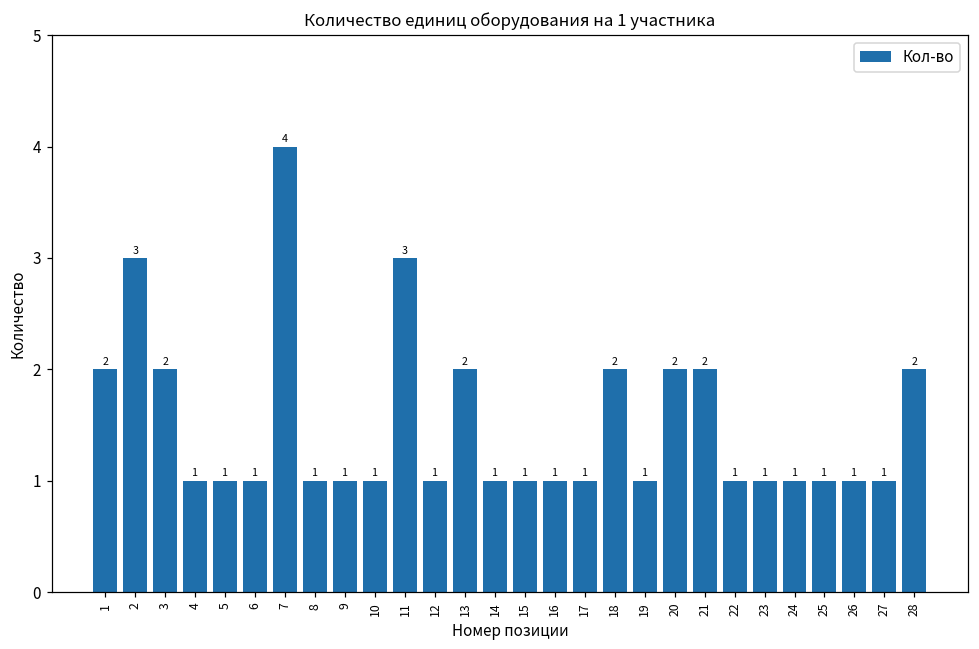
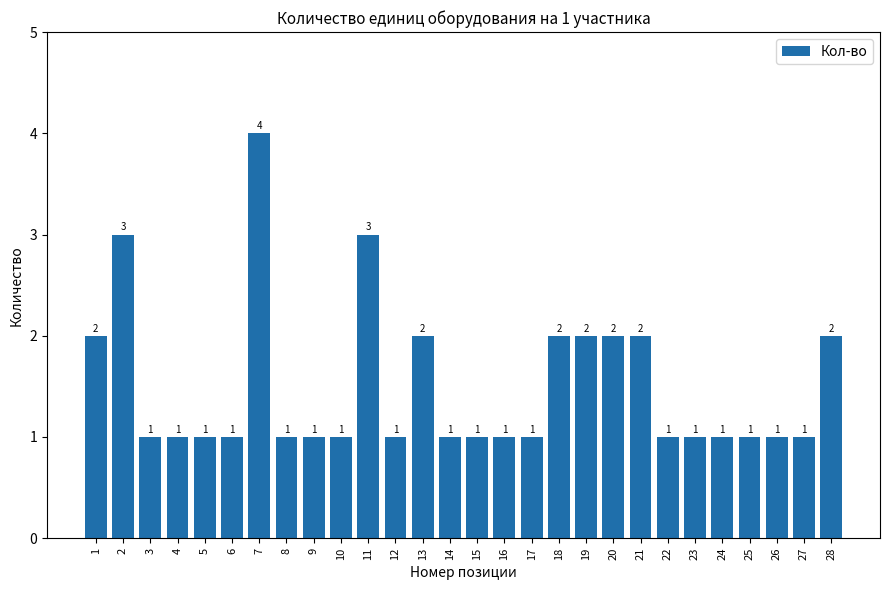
  {
    "1": 2,
    "2": 3,
-   "3": 2,
+   "3": 1,
    "4": 1,
    "5": 1,
    "6": 1,
    "7": 4,
    "8": 1,
    "9": 1,
    "10": 1,
    "11": 3,
    "12": 1,
    "13": 2,
    "14": 1,
    "15": 1,
    "16": 1,
    "17": 1,
    "18": 2,
-   "19": 1,
+   "19": 2,
    "20": 2,
    "21": 2,
    "22": 1,
    "23": 1,
    "24": 1,
    "25": 1,
    "26": 1,
    "27": 1,
    "28": 2
  }
